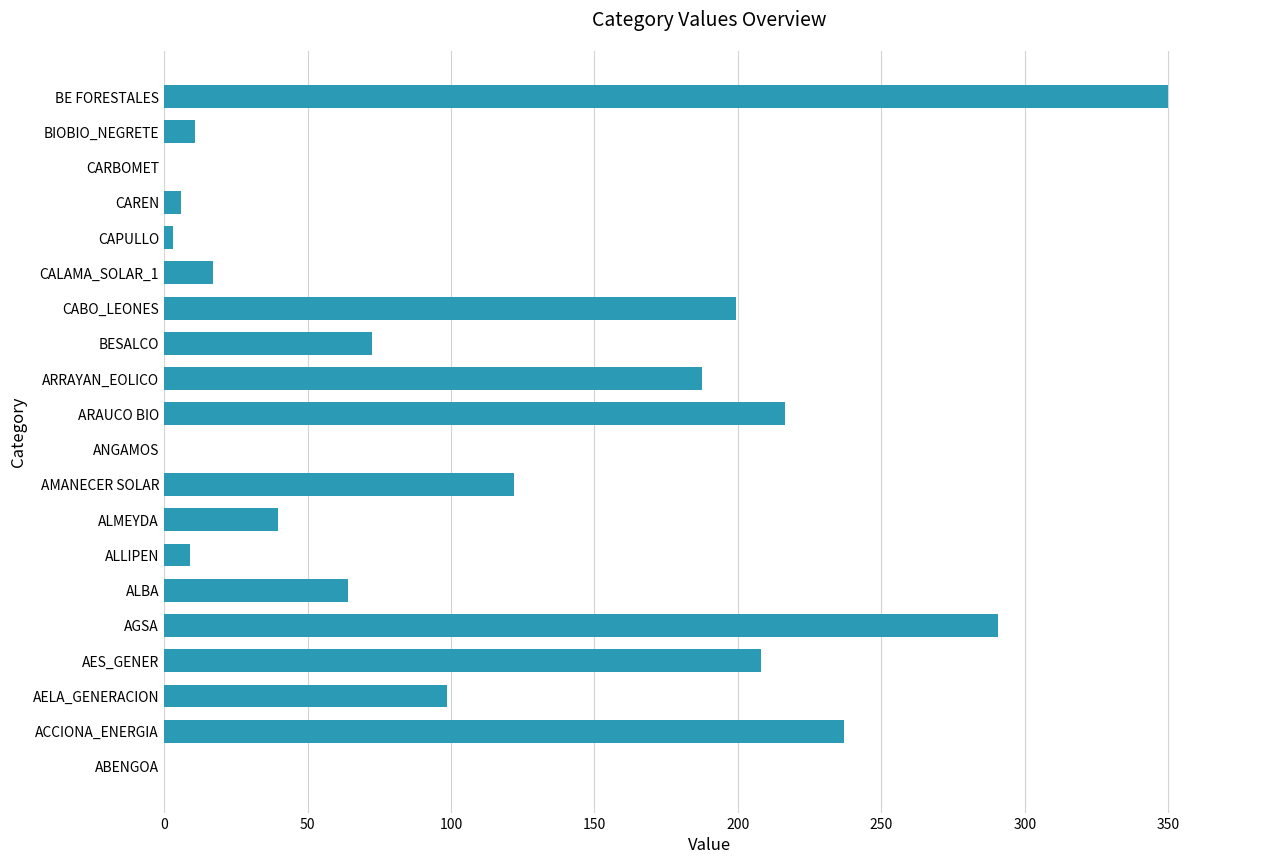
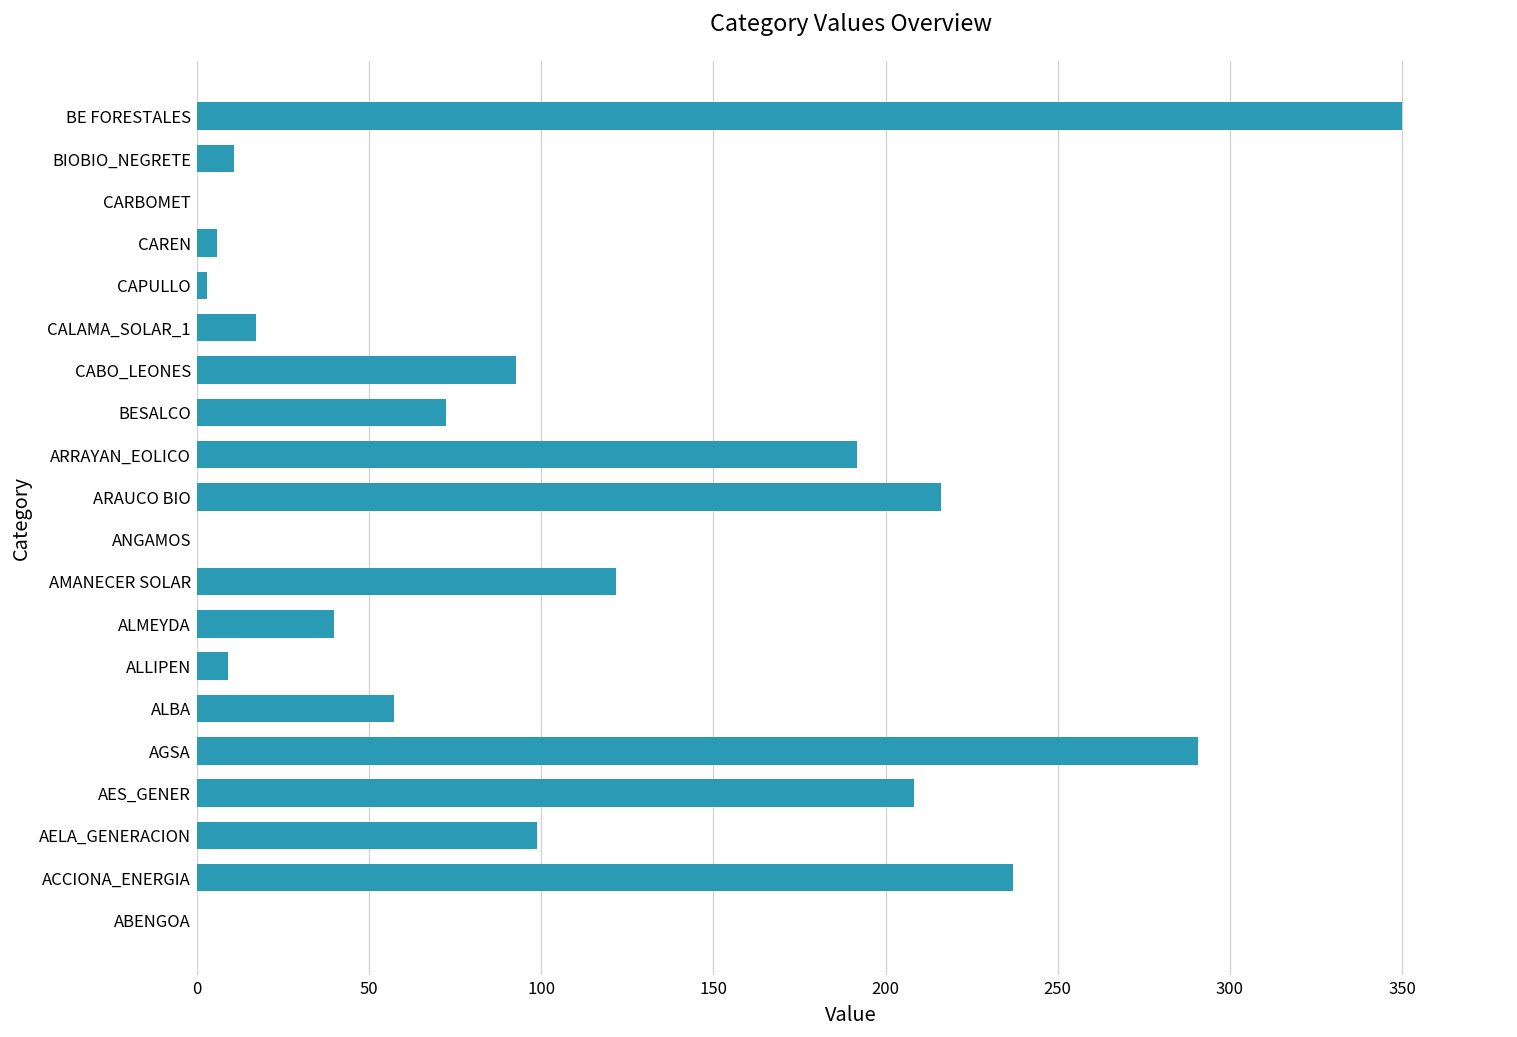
  {
    "BE FORESTALES": 350,
    "BIOBIO_NEGRETE": 11,
    "CARBOMET": 0,
    "CAREN": 6,
    "CAPULLO": 3,
    "CALAMA_SOLAR_1": 17,
-   "CABO_LEONES": 199,
+   "CABO_LEONES": 93,
    "BESALCO": 72,
-   "ARRAYAN_EOLICO": 188,
+   "ARRAYAN_EOLICO": 192,
    "ARAUCO BIO": 216,
    "ANGAMOS": 0,
    "AMANECER SOLAR": 122,
    "ALMEYDA": 40,
    "ALLIPEN": 9,
-   "ALBA": 64,
+   "ALBA": 57,
    "AGSA": 291,
    "AES_GENER": 208,
    "AELA_GENERACION": 99,
    "ACCIONA_ENERGIA": 237
  }
